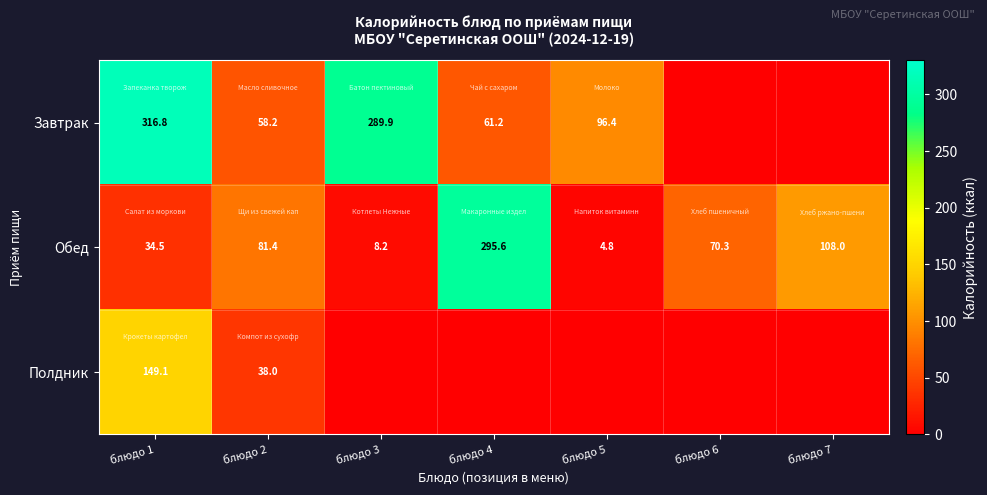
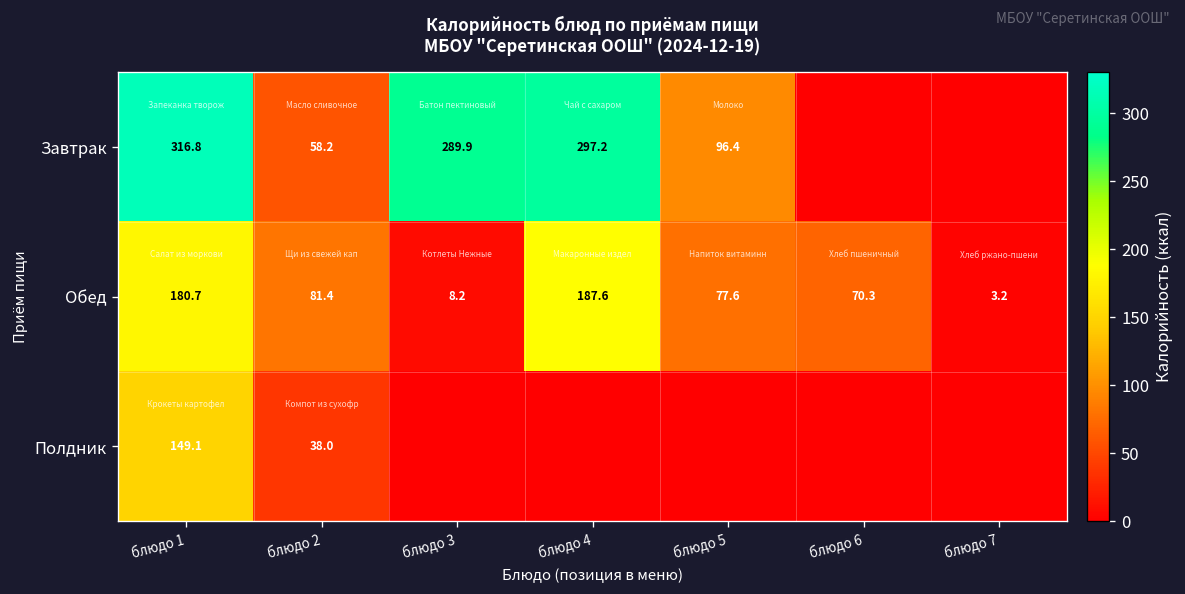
  {
    "Завтрак": {
-     "блюдо 4": 61.2
+     "блюдо 4": 297.2
    },
    "Обед": {
-     "блюдо 1": 34.5,
-     "блюдо 4": 295.6,
-     "блюдо 5": 4.8,
-     "блюдо 7": 108.0
+     "блюдо 1": 180.7,
+     "блюдо 4": 187.6,
+     "блюдо 5": 77.6,
+     "блюдо 7": 3.2
    }
  }
